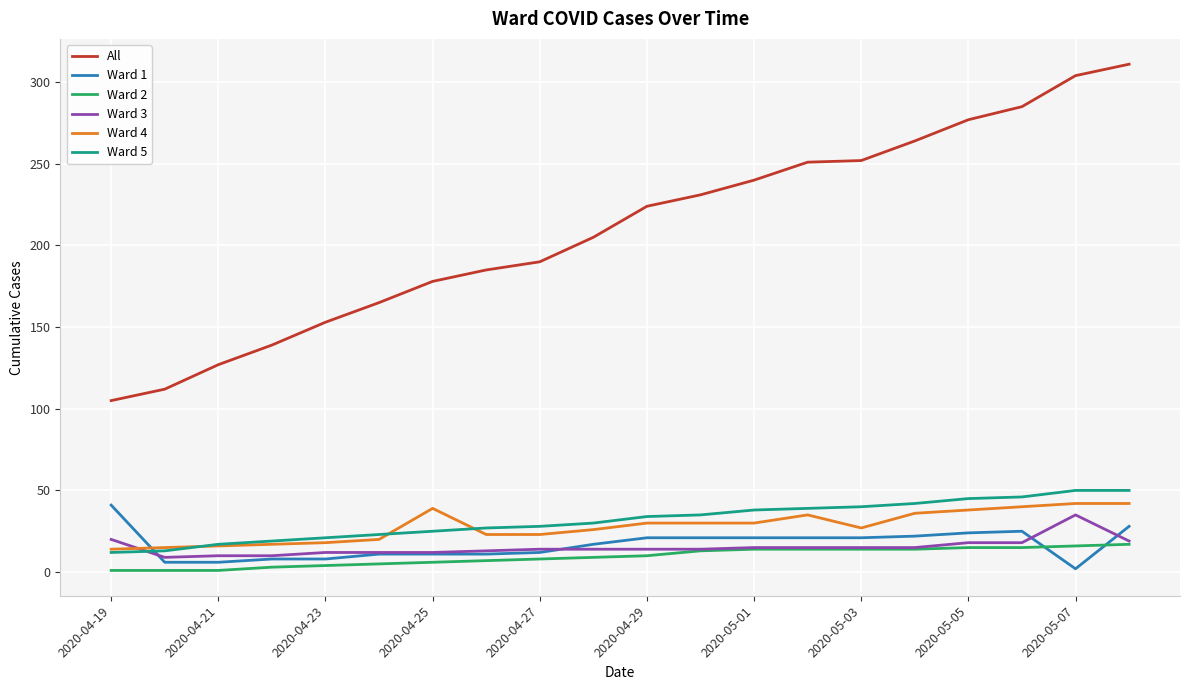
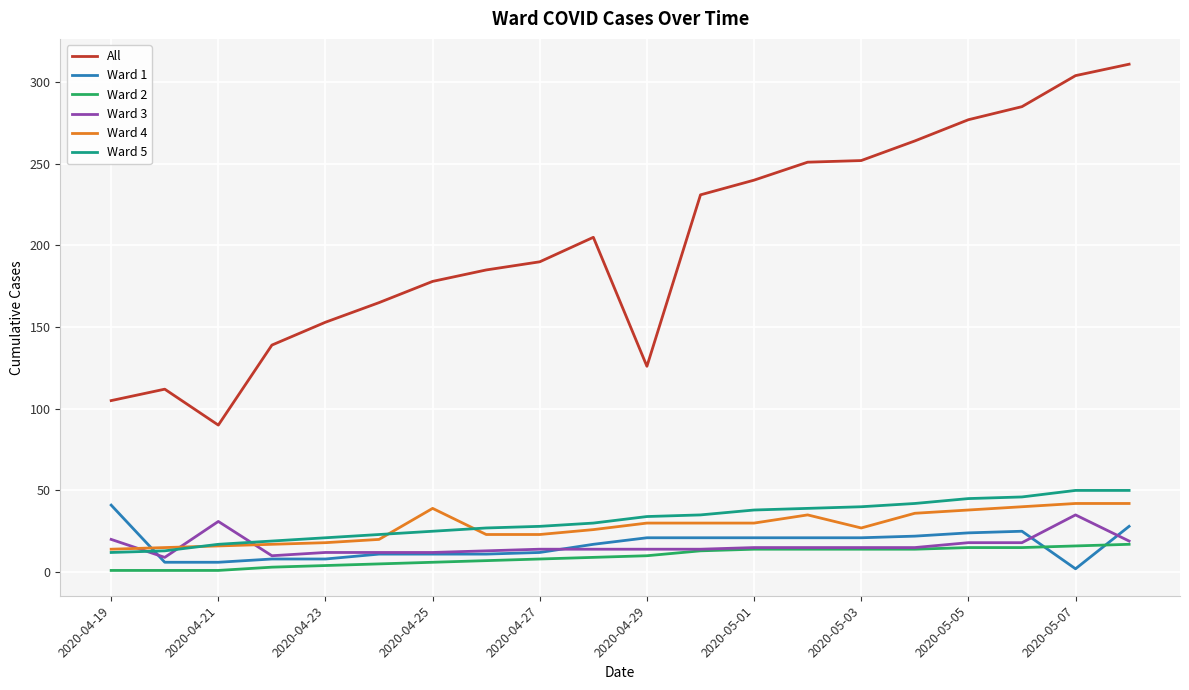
  {
    "All": {
      "2020-04-19": 105,
-     "2020-04-21": 127,
+     "2020-04-21": 90,
      "2020-04-23": 153,
      "2020-04-25": 178,
      "2020-04-27": 190,
-     "2020-04-29": 224,
+     "2020-04-29": 126,
      "2020-05-01": 240,
      "2020-05-03": 252,
      "2020-05-05": 277,
      "2020-05-07": 304
    },
    "Ward 1": {
      "2020-04-19": 41,
      "2020-04-21": 6,
      "2020-04-23": 8,
      "2020-04-27": 12,
      "2020-04-29": 21,
      "2020-05-01": 21,
      "2020-05-03": 21,
      "2020-05-05": 24,
      "2020-05-07": 2
    },
    "Ward 3": {
      "2020-04-19": 20,
-     "2020-04-21": 10,
+     "2020-04-21": 31,
      "2020-04-23": 12,
      "2020-04-27": 14,
      "2020-04-29": 14,
      "2020-05-05": 18,
      "2020-05-07": 35
    },
    "Ward 4": {
      "2020-04-19": 14,
      "2020-04-23": 18,
      "2020-04-25": 39,
      "2020-04-27": 23,
      "2020-04-29": 30,
      "2020-05-01": 30,
      "2020-05-03": 27,
      "2020-05-05": 38,
      "2020-05-07": 42
    }
  }
